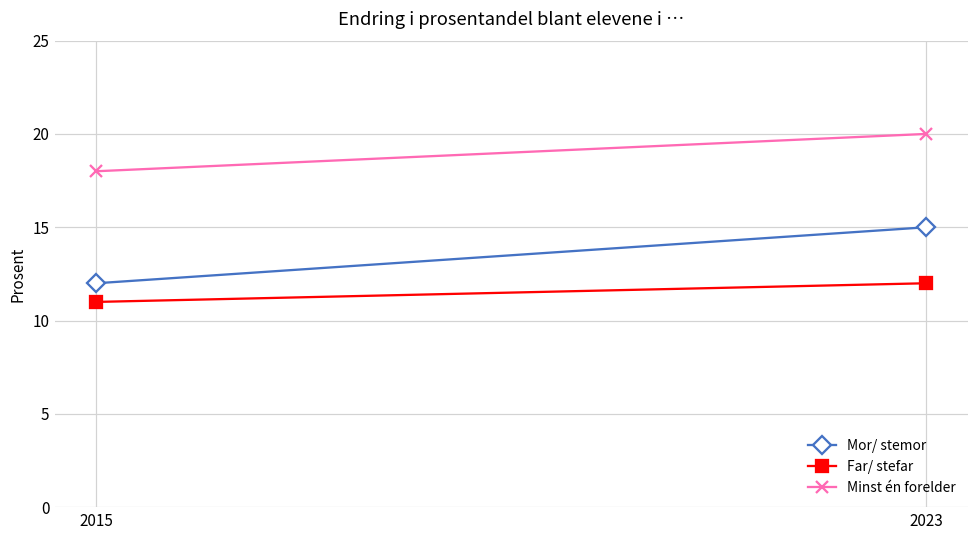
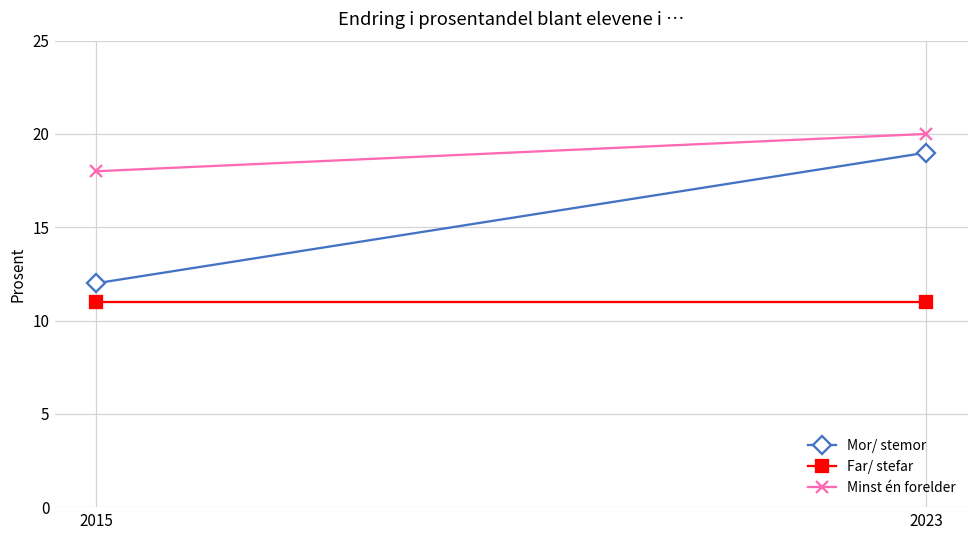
  {
    "Mor/ stemor": {
      "2015": 12,
-     "2023": 15
+     "2023": 19
    },
    "Far/ stefar": {
      "2015": 11,
-     "2023": 12
+     "2023": 11
    },
    "Minst én forelder": {
      "2015": 18,
      "2023": 20
    }
  }
